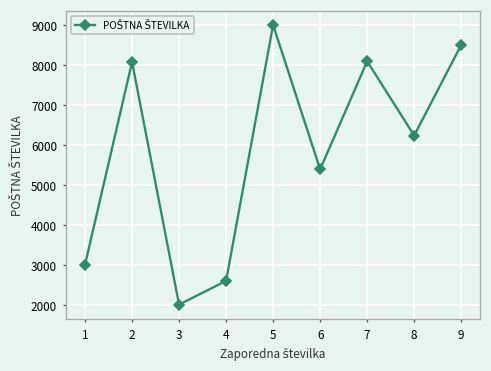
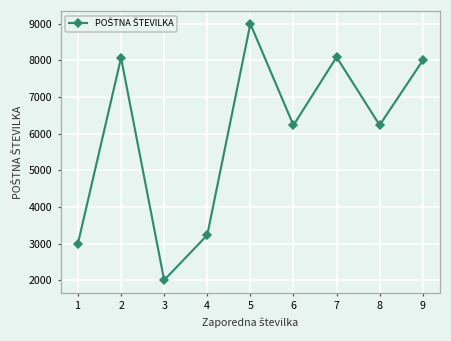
  {
    "1": 3000,
    "2": 8100,
    "3": 2000,
-   "4": 2600,
+   "4": 3200,
    "5": 9000,
-   "6": 5400,
+   "6": 6200,
    "7": 8100,
    "8": 6200,
-   "9": 8500
+   "9": 8000
  }
